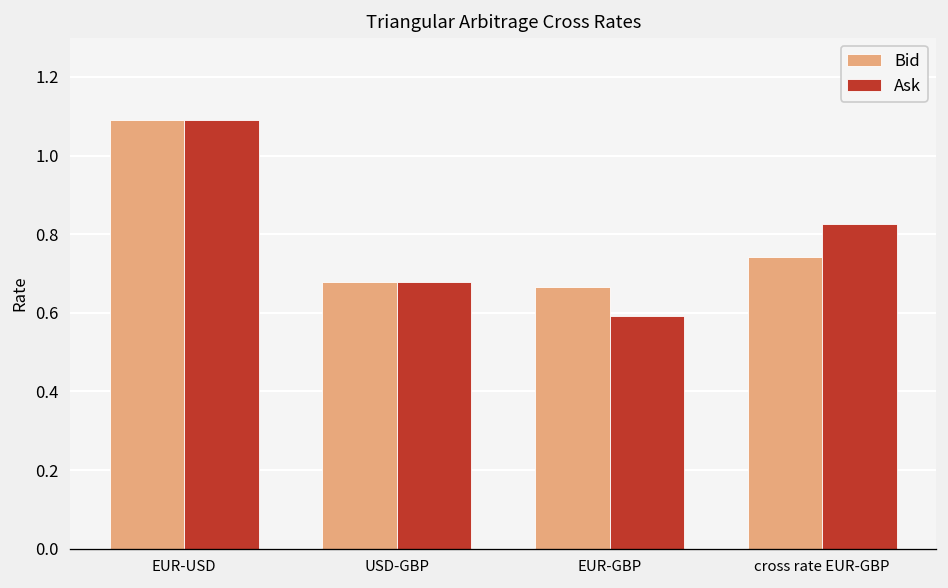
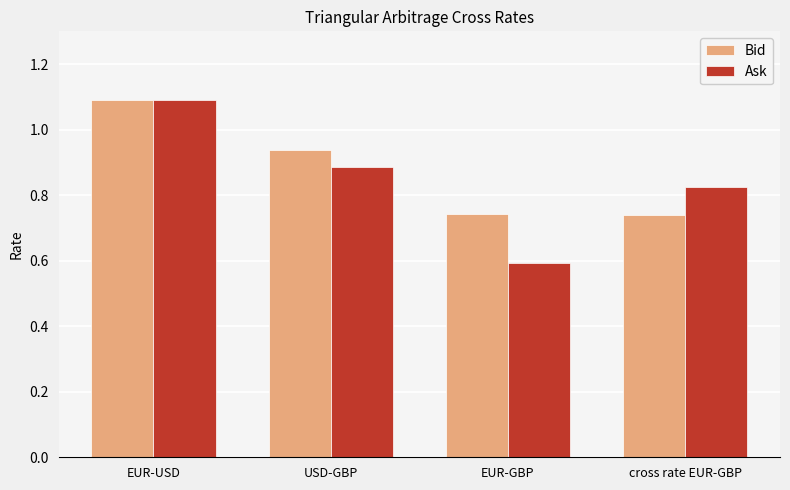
  {
    "Bid": {
      "EUR-USD": 1.09,
-     "USD-GBP": 0.68,
-     "EUR-GBP": 0.67,
+     "USD-GBP": 0.94,
+     "EUR-GBP": 0.74,
      "cross rate EUR-GBP": 0.74
    },
    "Ask": {
      "EUR-USD": 1.09,
-     "USD-GBP": 0.68,
+     "USD-GBP": 0.89,
      "EUR-GBP": 0.59,
      "cross rate EUR-GBP": 0.82
    }
  }
